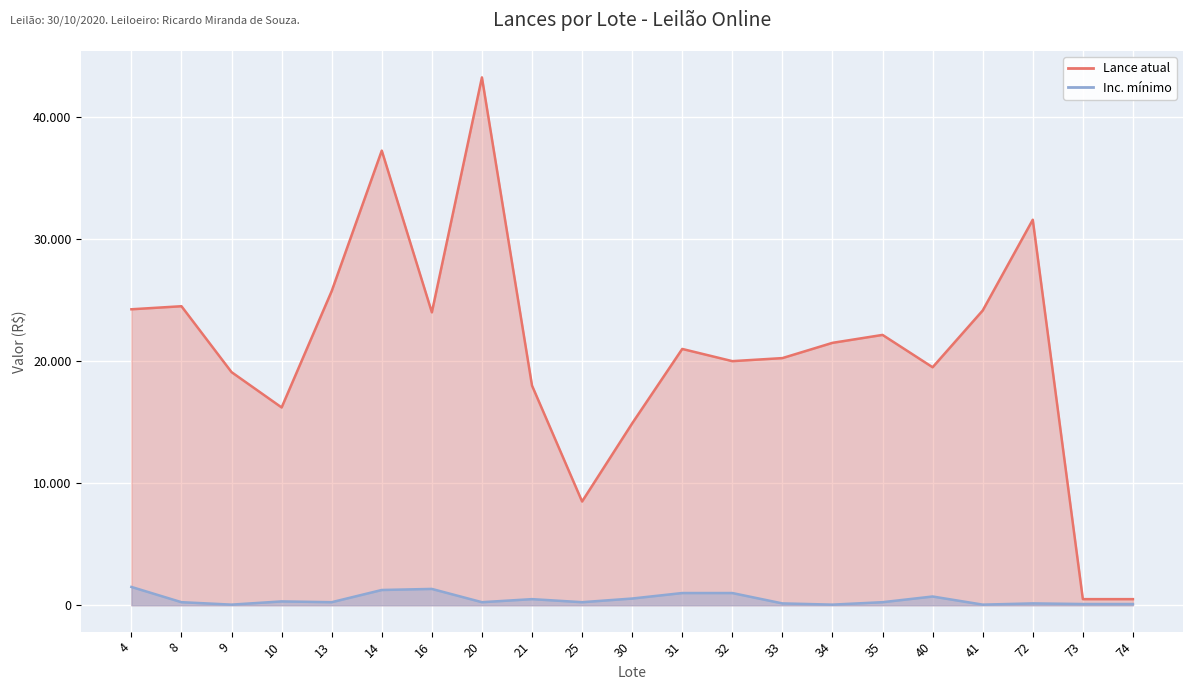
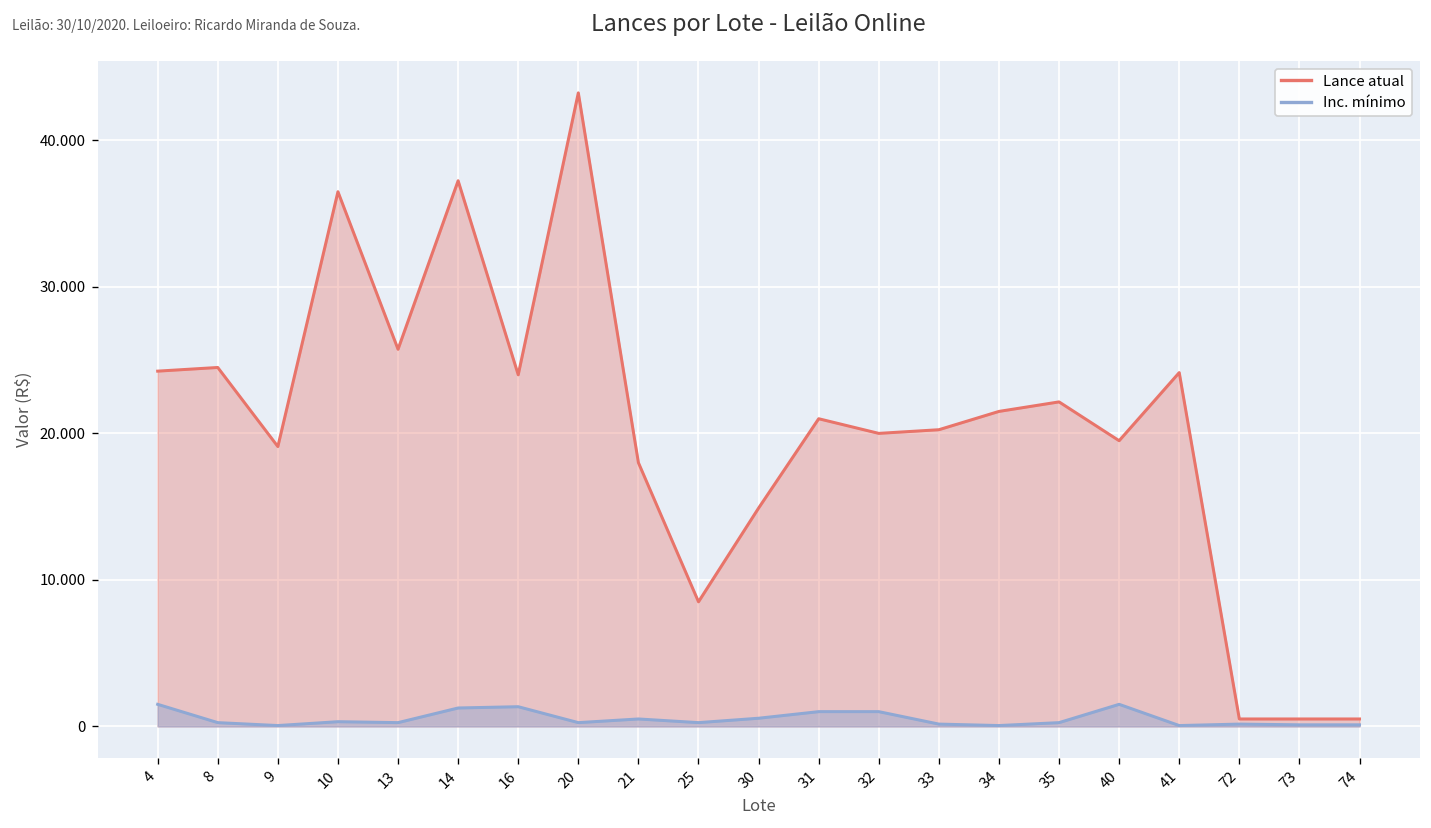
  {
    "Lance atual": {
      "4": 24.3,
      "8": 24.5,
      "9": 19.1,
-     "10": 16.2,
+     "10": 36.5,
      "13": 25.7,
      "14": 37.3,
      "16": 24.0,
      "20": 43.3,
      "21": 18.0,
      "25": 8.5,
      "30": 14.9,
      "31": 21.0,
      "32": 20.0,
      "33": 20.3,
      "34": 21.5,
      "35": 22.2,
      "40": 19.5,
      "41": 24.2,
-     "72": 31.6,
+     "72": 0.5,
      "73": 0.5,
      "74": 0.5
    },
    "Inc. mínimo": {
      "4": 1.5,
      "8": 0.3,
      "9": 0.1,
      "10": 0.3,
      "13": 0.3,
      "14": 1.3,
      "16": 1.3,
      "20": 0.3,
      "21": 0.5,
      "25": 0.3,
      "30": 0.6,
      "31": 1.0,
      "32": 1.0,
      "33": 0.2,
      "34": 0.1,
      "35": 0.3,
-     "40": 0.7,
+     "40": 1.5,
      "41": 0.1,
      "72": 0.2,
      "73": 0.1,
      "74": 0.1
    }
  }
